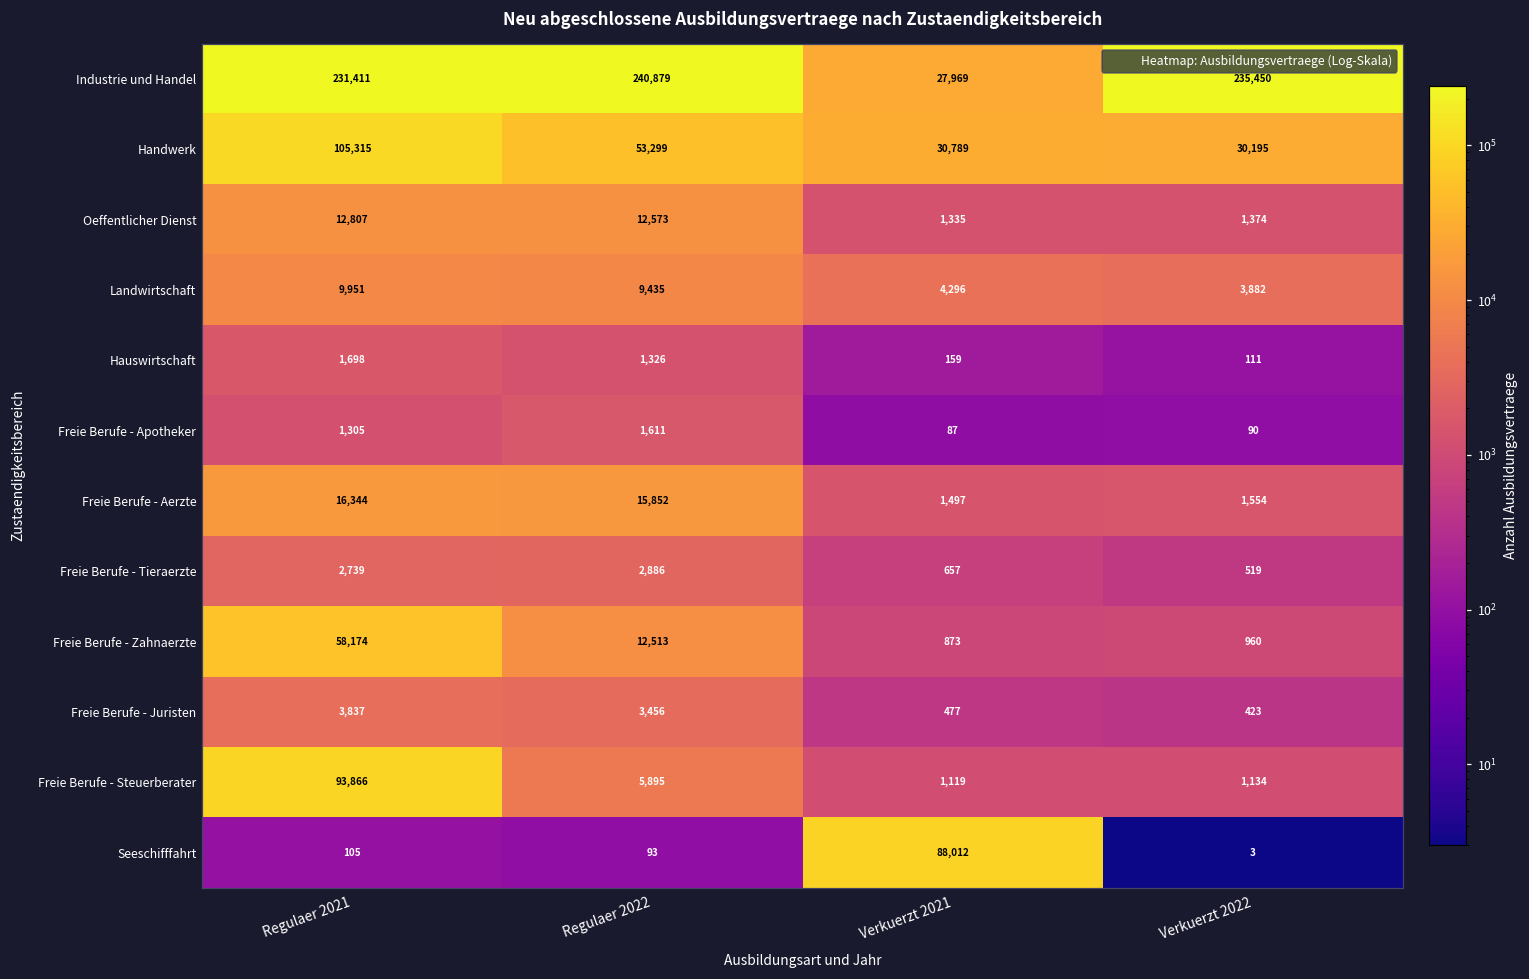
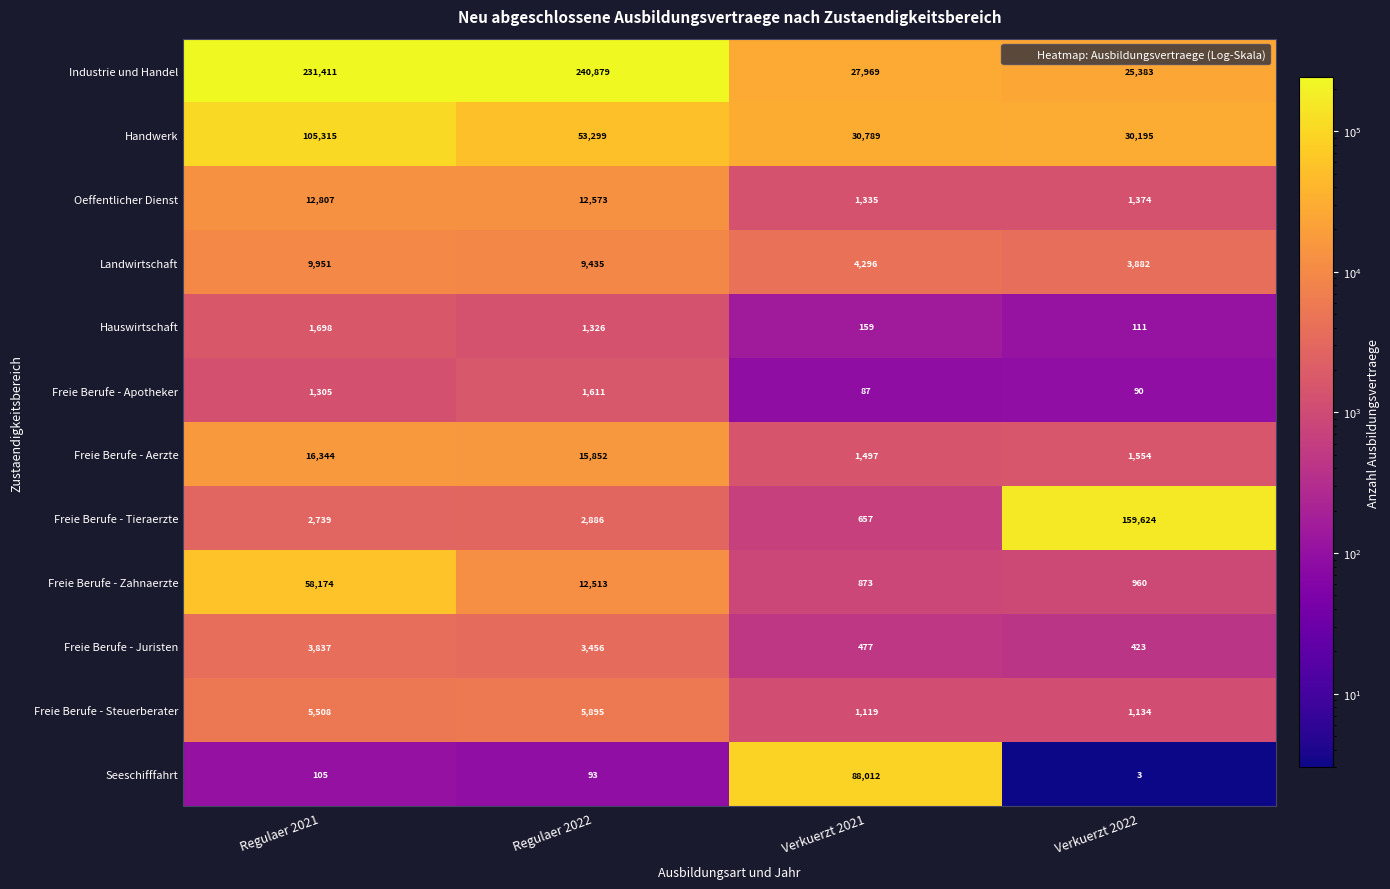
  {
    "Industrie und Handel": {
      "Regulaer 2021": "231,411",
      "Regulaer 2022": "240,879",
      "Verkuerzt 2021": "27,969",
-     "Verkuerzt 2022": "235,450"
+     "Verkuerzt 2022": "25,383"
    },
    "Handwerk": {
      "Regulaer 2021": "105,315",
      "Regulaer 2022": "53,299",
      "Verkuerzt 2021": "30,789",
      "Verkuerzt 2022": "30,195"
    },
    "Oeffentlicher Dienst": {
      "Regulaer 2021": "12,807",
      "Regulaer 2022": "12,573",
      "Verkuerzt 2021": "1,335",
      "Verkuerzt 2022": "1,374"
    },
    "Landwirtschaft": {
      "Regulaer 2021": "9,951",
      "Regulaer 2022": "9,435",
      "Verkuerzt 2021": "4,296",
      "Verkuerzt 2022": "3,882"
    },
    "Hauswirtschaft": {
      "Regulaer 2021": "1,698",
      "Regulaer 2022": "1,326",
      "Verkuerzt 2021": "159",
      "Verkuerzt 2022": "111"
    },
    "Freie Berufe - Apotheker": {
      "Regulaer 2021": "1,305",
      "Regulaer 2022": "1,611",
      "Verkuerzt 2021": "87",
      "Verkuerzt 2022": "90"
    },
    "Freie Berufe - Aerzte": {
      "Regulaer 2021": "16,344",
      "Regulaer 2022": "15,852",
      "Verkuerzt 2021": "1,497",
      "Verkuerzt 2022": "1,554"
    },
    "Freie Berufe - Tieraerzte": {
      "Regulaer 2021": "2,739",
      "Regulaer 2022": "2,886",
      "Verkuerzt 2021": "657",
-     "Verkuerzt 2022": "519"
+     "Verkuerzt 2022": "159,624"
    },
    "Freie Berufe - Zahnaerzte": {
      "Regulaer 2021": "58,174",
      "Regulaer 2022": "12,513",
      "Verkuerzt 2021": "873",
      "Verkuerzt 2022": "960"
    },
    "Freie Berufe - Juristen": {
      "Regulaer 2021": "3,837",
      "Regulaer 2022": "3,456",
      "Verkuerzt 2021": "477",
      "Verkuerzt 2022": "423"
    },
    "Freie Berufe - Steuerberater": {
-     "Regulaer 2021": "93,866",
+     "Regulaer 2021": "5,508",
      "Regulaer 2022": "5,895",
      "Verkuerzt 2021": "1,119",
      "Verkuerzt 2022": "1,134"
    },
    "Seeschifffahrt": {
      "Regulaer 2021": "105",
      "Regulaer 2022": "93",
      "Verkuerzt 2021": "88,012",
      "Verkuerzt 2022": "3"
    }
  }
